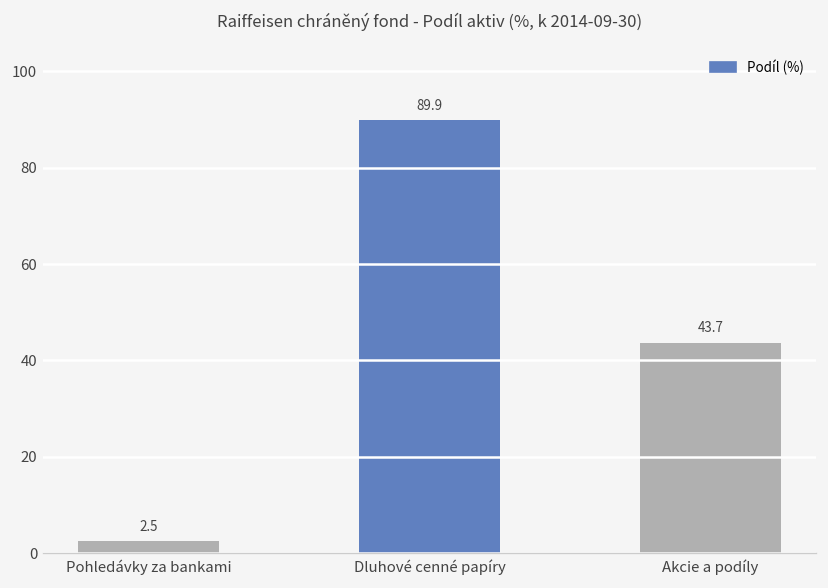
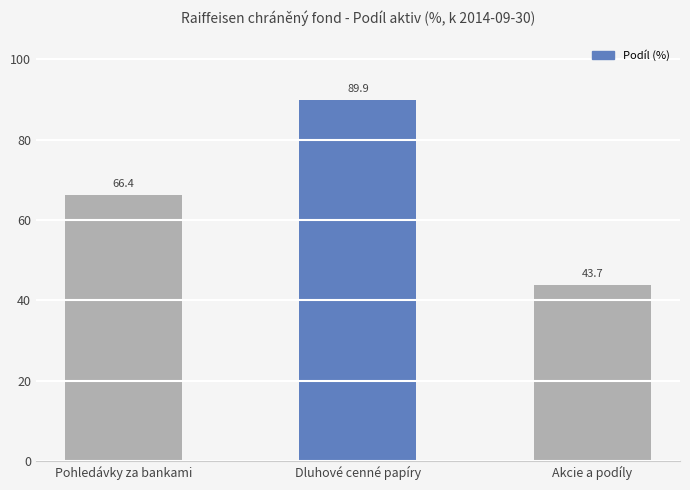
  {
-   "Pohledávky za bankami": 2.5,
+   "Pohledávky za bankami": 66.4,
    "Dluhové cenné papíry": 89.9,
    "Akcie a podíly": 43.7
  }
